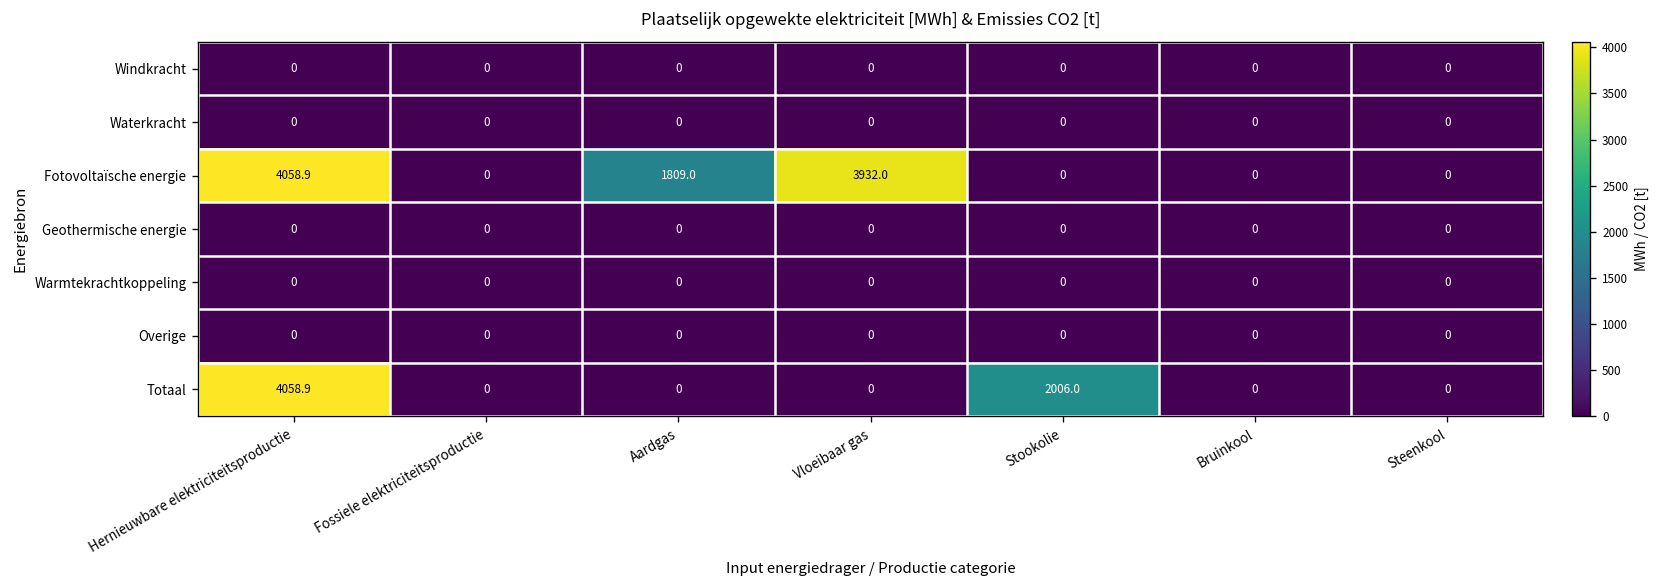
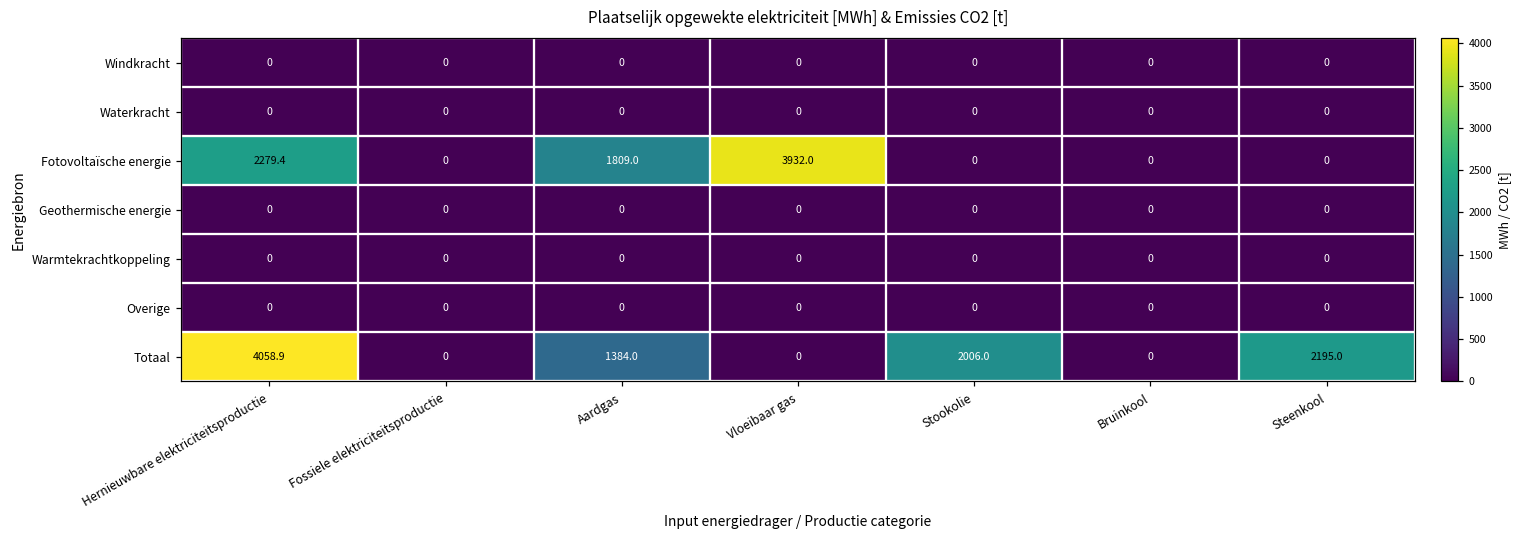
  {
    "Windkracht": {
      "Hernieuwbare elektriciteitsproductie": 0,
      "Fossiele elektriciteitsproductie": 0,
      "Aardgas": 0,
      "Vloeibaar gas": 0,
      "Stookolie": 0,
      "Bruinkool": 0,
      "Steenkool": 0
    },
    "Waterkracht": {
      "Hernieuwbare elektriciteitsproductie": 0,
      "Fossiele elektriciteitsproductie": 0,
      "Aardgas": 0,
      "Vloeibaar gas": 0,
      "Stookolie": 0,
      "Bruinkool": 0,
      "Steenkool": 0
    },
    "Fotovoltaïsche energie": {
-     "Hernieuwbare elektriciteitsproductie": 4058.9,
+     "Hernieuwbare elektriciteitsproductie": 2279.4,
      "Fossiele elektriciteitsproductie": 0,
      "Aardgas": 1809.0,
      "Vloeibaar gas": 3932.0,
      "Stookolie": 0,
      "Bruinkool": 0,
      "Steenkool": 0
    },
    "Geothermische energie": {
      "Hernieuwbare elektriciteitsproductie": 0,
      "Fossiele elektriciteitsproductie": 0,
      "Aardgas": 0,
      "Vloeibaar gas": 0,
      "Stookolie": 0,
      "Bruinkool": 0,
      "Steenkool": 0
    },
    "Warmtekrachtkoppeling": {
      "Hernieuwbare elektriciteitsproductie": 0,
      "Fossiele elektriciteitsproductie": 0,
      "Aardgas": 0,
      "Vloeibaar gas": 0,
      "Stookolie": 0,
      "Bruinkool": 0,
      "Steenkool": 0
    },
    "Overige": {
      "Hernieuwbare elektriciteitsproductie": 0,
      "Fossiele elektriciteitsproductie": 0,
      "Aardgas": 0,
      "Vloeibaar gas": 0,
      "Stookolie": 0,
      "Bruinkool": 0,
      "Steenkool": 0
    },
    "Totaal": {
      "Hernieuwbare elektriciteitsproductie": 4058.9,
      "Fossiele elektriciteitsproductie": 0,
-     "Aardgas": 0,
+     "Aardgas": 1384.0,
      "Vloeibaar gas": 0,
      "Stookolie": 2006.0,
      "Bruinkool": 0,
-     "Steenkool": 0
+     "Steenkool": 2195.0
    }
  }
